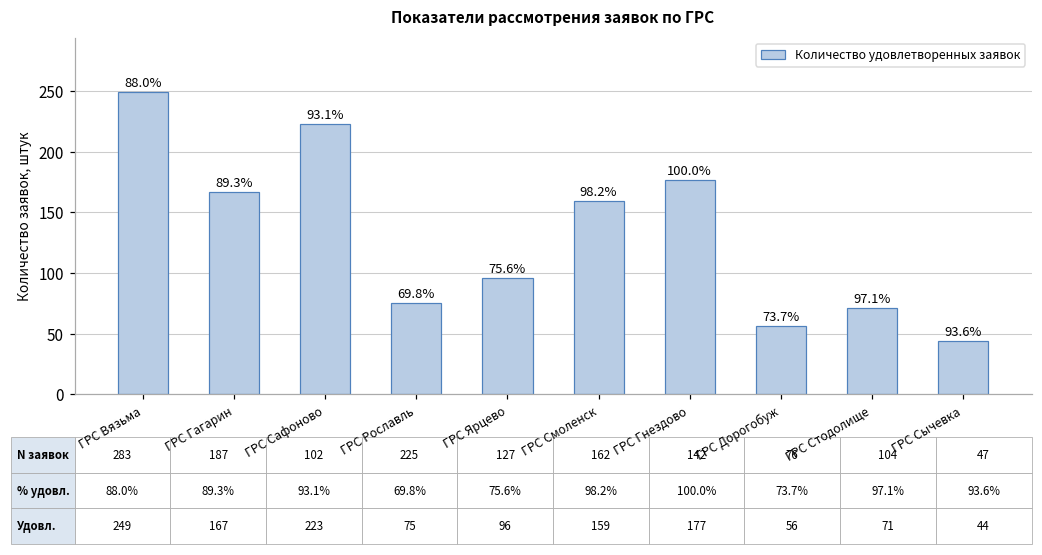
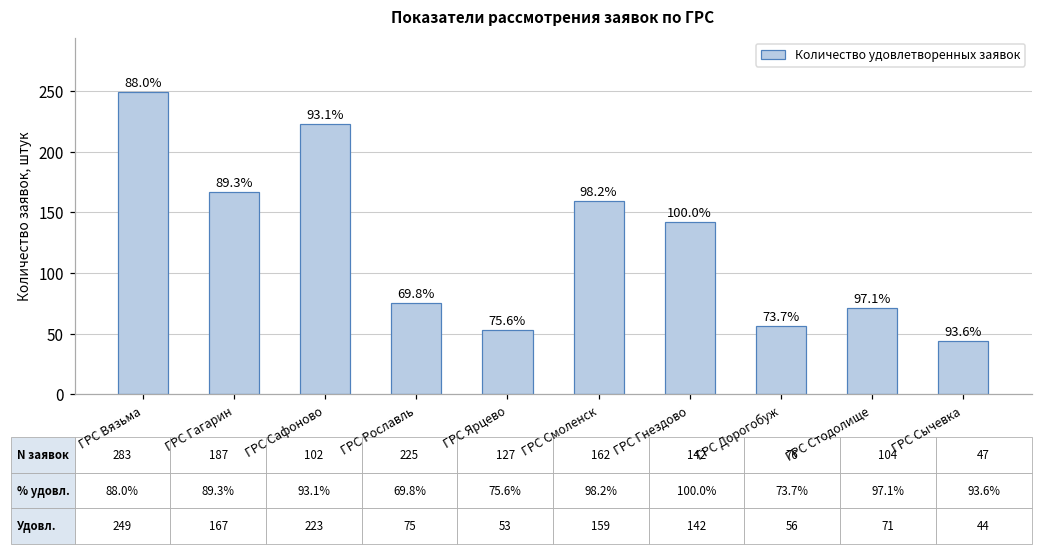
  {
-   "ГРС Ярцево": 96,
-   "ГРС Гнездово": 177
+   "ГРС Ярцево": 53,
+   "ГРС Гнездово": 142
  }
